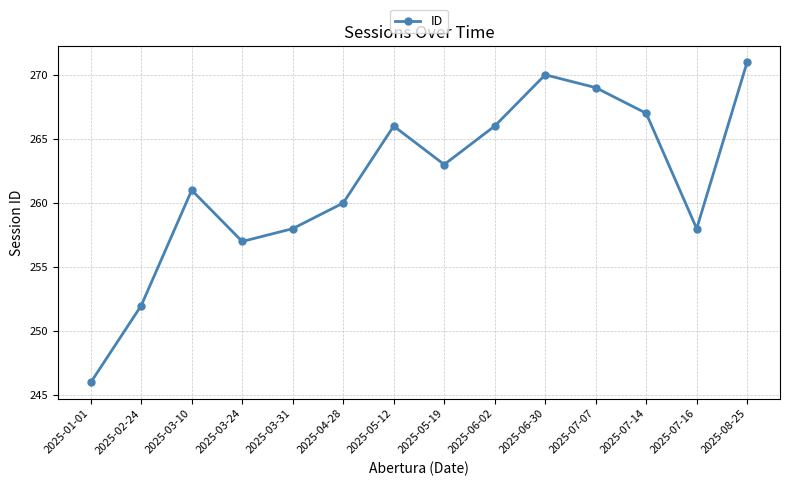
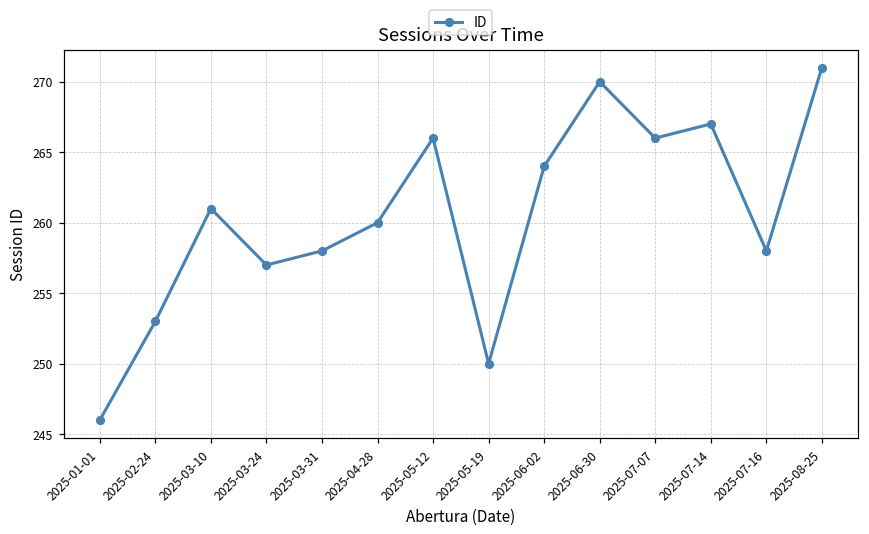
  {
    "2025-01-01": 246,
-   "2025-02-24": 252,
+   "2025-02-24": 253,
    "2025-03-10": 261,
    "2025-03-24": 257,
    "2025-03-31": 258,
    "2025-04-28": 260,
    "2025-05-12": 266,
-   "2025-05-19": 263,
-   "2025-06-02": 266,
+   "2025-05-19": 250,
+   "2025-06-02": 264,
    "2025-06-30": 270,
-   "2025-07-07": 269,
+   "2025-07-07": 266,
    "2025-07-14": 267,
    "2025-07-16": 258,
    "2025-08-25": 271
  }
